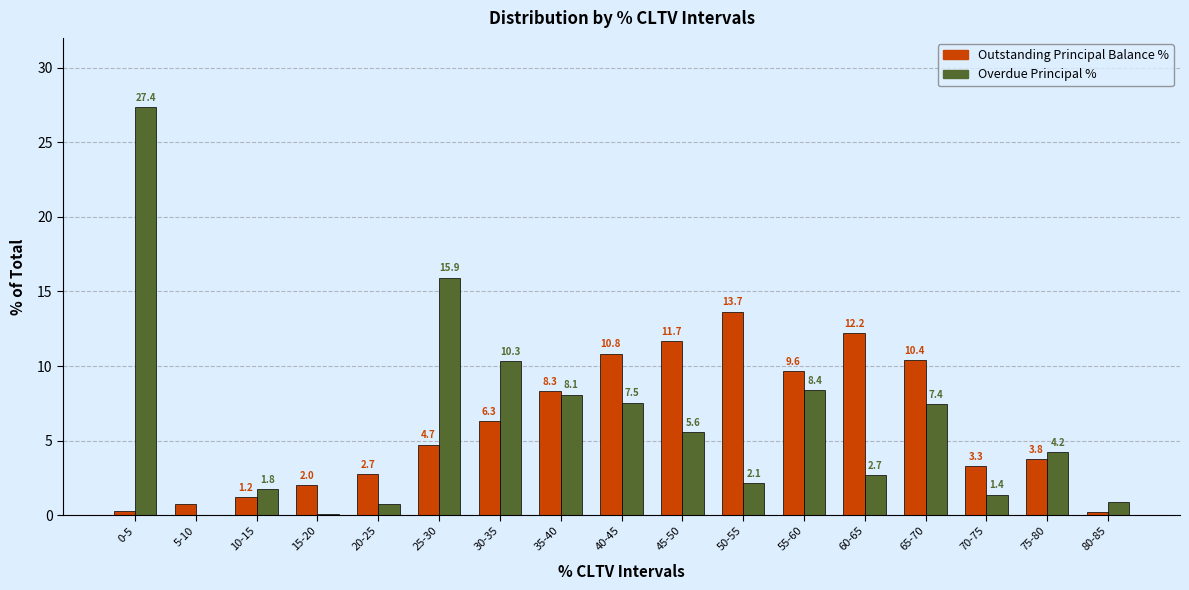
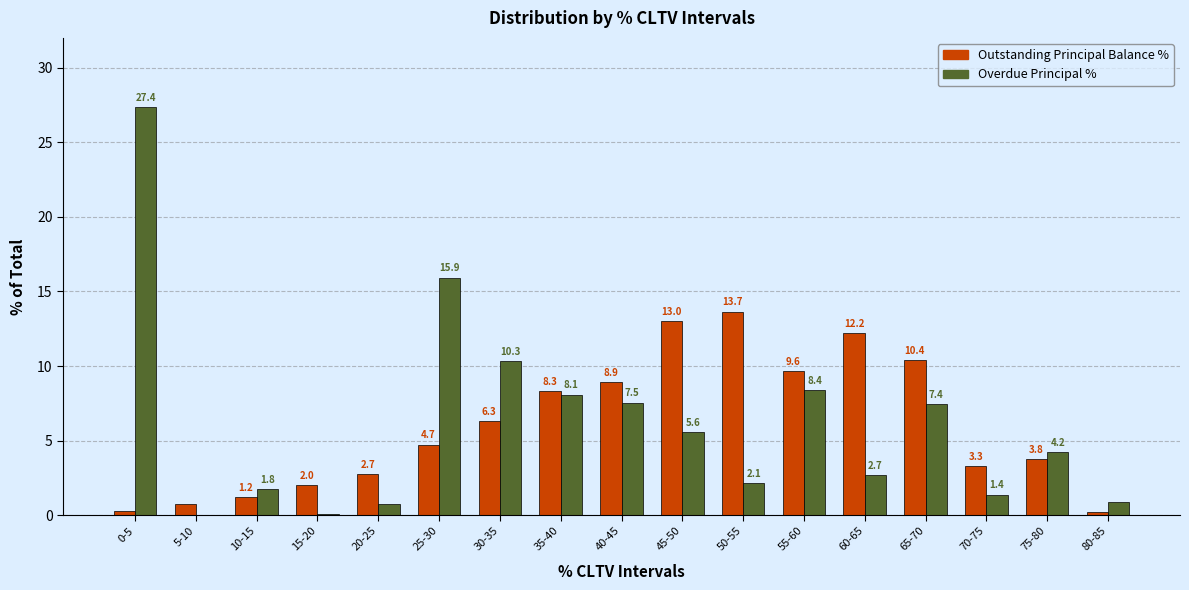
  {
    "Outstanding Principal Balance %": {
      "10-15": 1.2,
      "15-20": 2.0,
      "20-25": 2.7,
      "25-30": 4.7,
      "30-35": 6.3,
      "35-40": 8.3,
-     "40-45": 10.8,
-     "45-50": 11.7,
+     "40-45": 8.9,
+     "45-50": 13.0,
      "50-55": 13.7,
      "55-60": 9.6,
      "60-65": 12.2,
      "65-70": 10.4,
      "70-75": 3.3,
      "75-80": 3.8
    },
    "Overdue Principal %": {
      "0-5": 27.4,
      "10-15": 1.8,
      "25-30": 15.9,
      "30-35": 10.3,
      "35-40": 8.1,
      "40-45": 7.5,
      "45-50": 5.6,
      "50-55": 2.1,
      "55-60": 8.4,
      "60-65": 2.7,
      "65-70": 7.4,
      "70-75": 1.4,
      "75-80": 4.2
    }
  }
